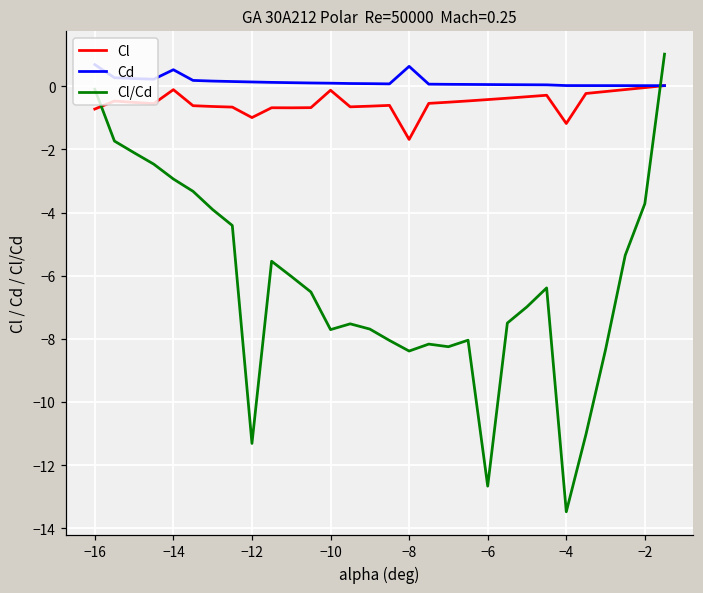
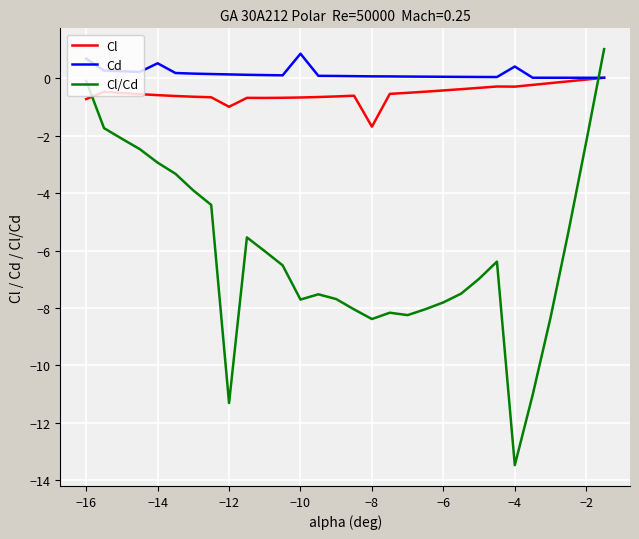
  {
    "Cl": {
      "−16": -0.7,
-     "−14": -0.1,
+     "−14": -0.6,
      "−12": -1.0,
-     "−10": -0.1,
+     "−10": -0.7,
      "−8": -1.7,
      "−6": -0.4,
-     "−4": -1.2
+     "−4": -0.3
    },
    "Cd": {
      "−14": 0.5,
      "−12": 0.1,
-     "−10": 0.1,
-     "−8": 0.6,
+     "−10": 0.9,
+     "−8": 0.1,
      "−6": 0.1,
-     "−4": 0.0
+     "−4": 0.4
    },
    "Cl/Cd": {
      "−14": -2.9,
      "−12": -11.3,
      "−10": -7.7,
      "−8": -8.4,
-     "−6": -12.7,
+     "−6": -7.8,
      "−4": -13.5,
-     "−2": -3.7
+     "−2": -2.2
    }
  }
